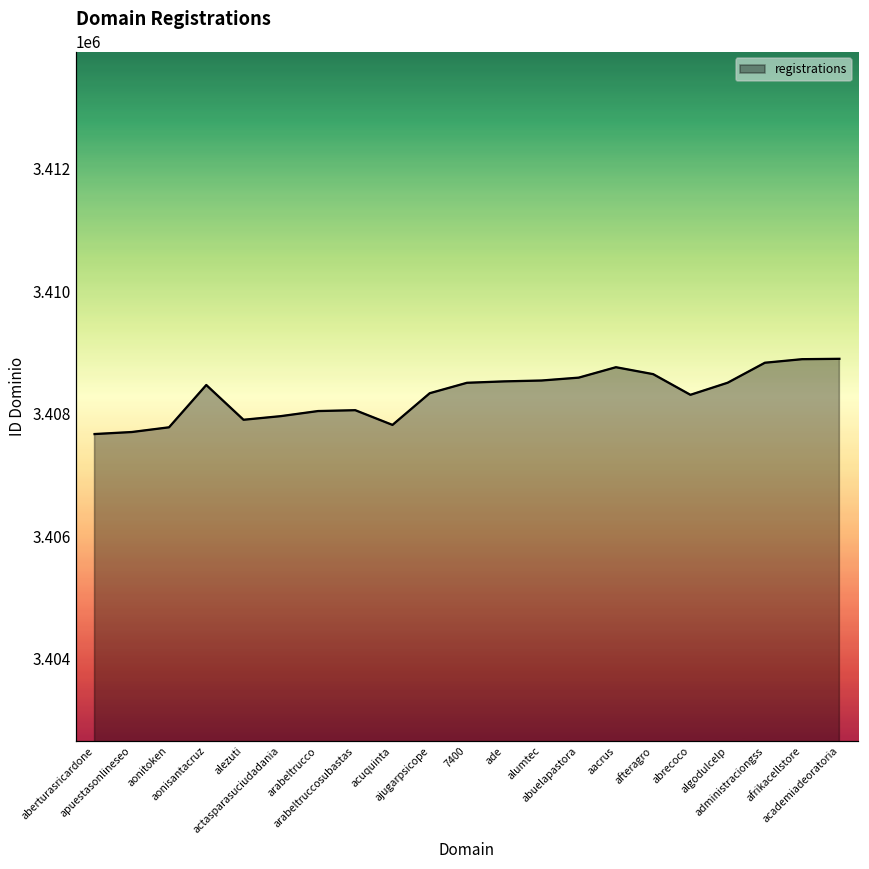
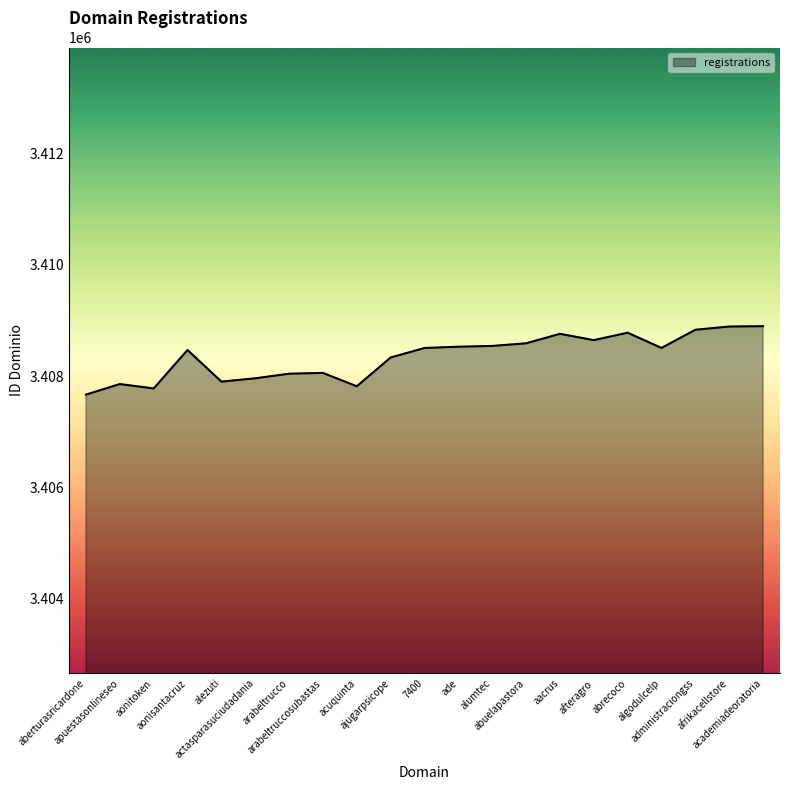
  {
    "aberturasricardone": 3407700,
-   "apuestasonlineseo": 3407700,
+   "apuestasonlineseo": 3407900,
    "aonitoken": 3407800,
    "aonisantacruz": 3408500,
    "alezuti": 3407900,
    "actasparasuciudadania": 3408000,
    "arabeltrucco": 3408000,
    "arabeltruccosubastas": 3408100,
    "acuquinta": 3407800,
    "ajugarpsicope": 3408300,
    "7400": 3408500,
    "ade": 3408500,
    "alumtec": 3408500,
    "abuelapastora": 3408600,
    "aacrus": 3408800,
    "afteragro": 3408600,
-   "abrecoco": 3408300,
+   "abrecoco": 3408800,
    "algodulcelp": 3408500,
    "administraciongss": 3408800,
    "afrikacellstore": 3408900,
    "academiadeoratoria": 3408900
  }
